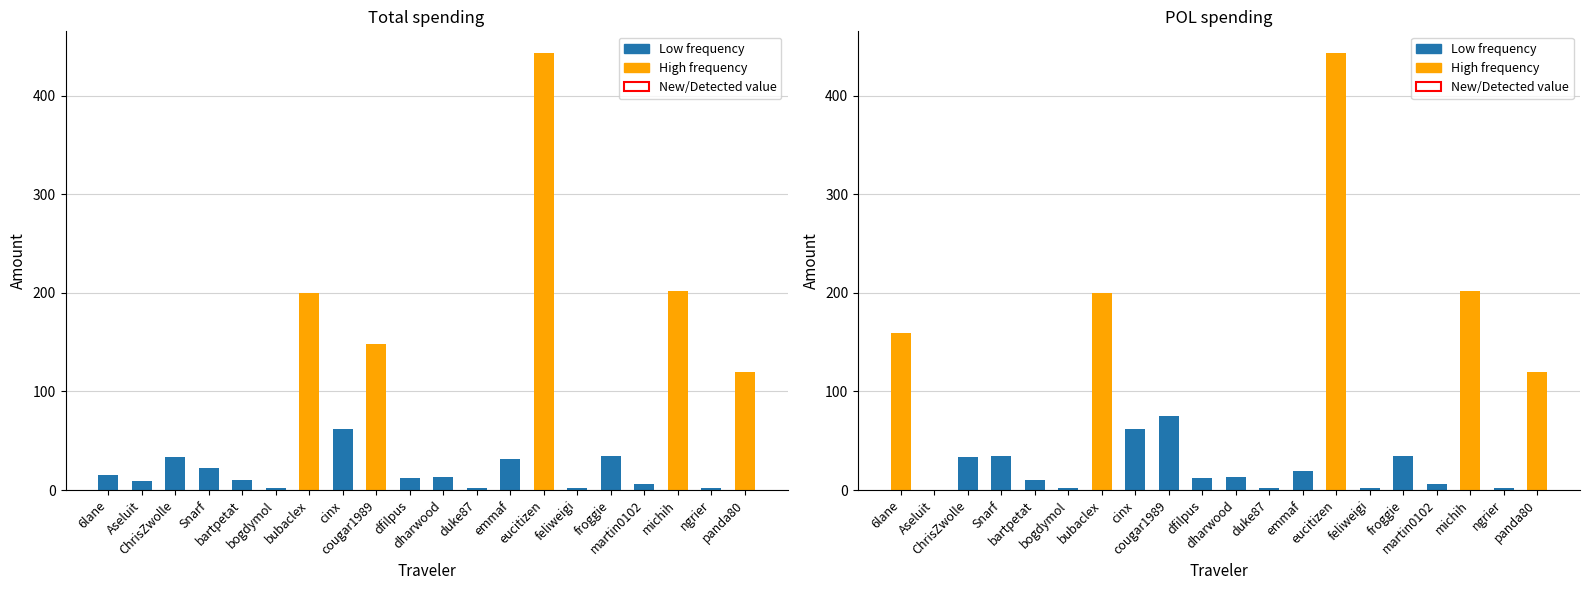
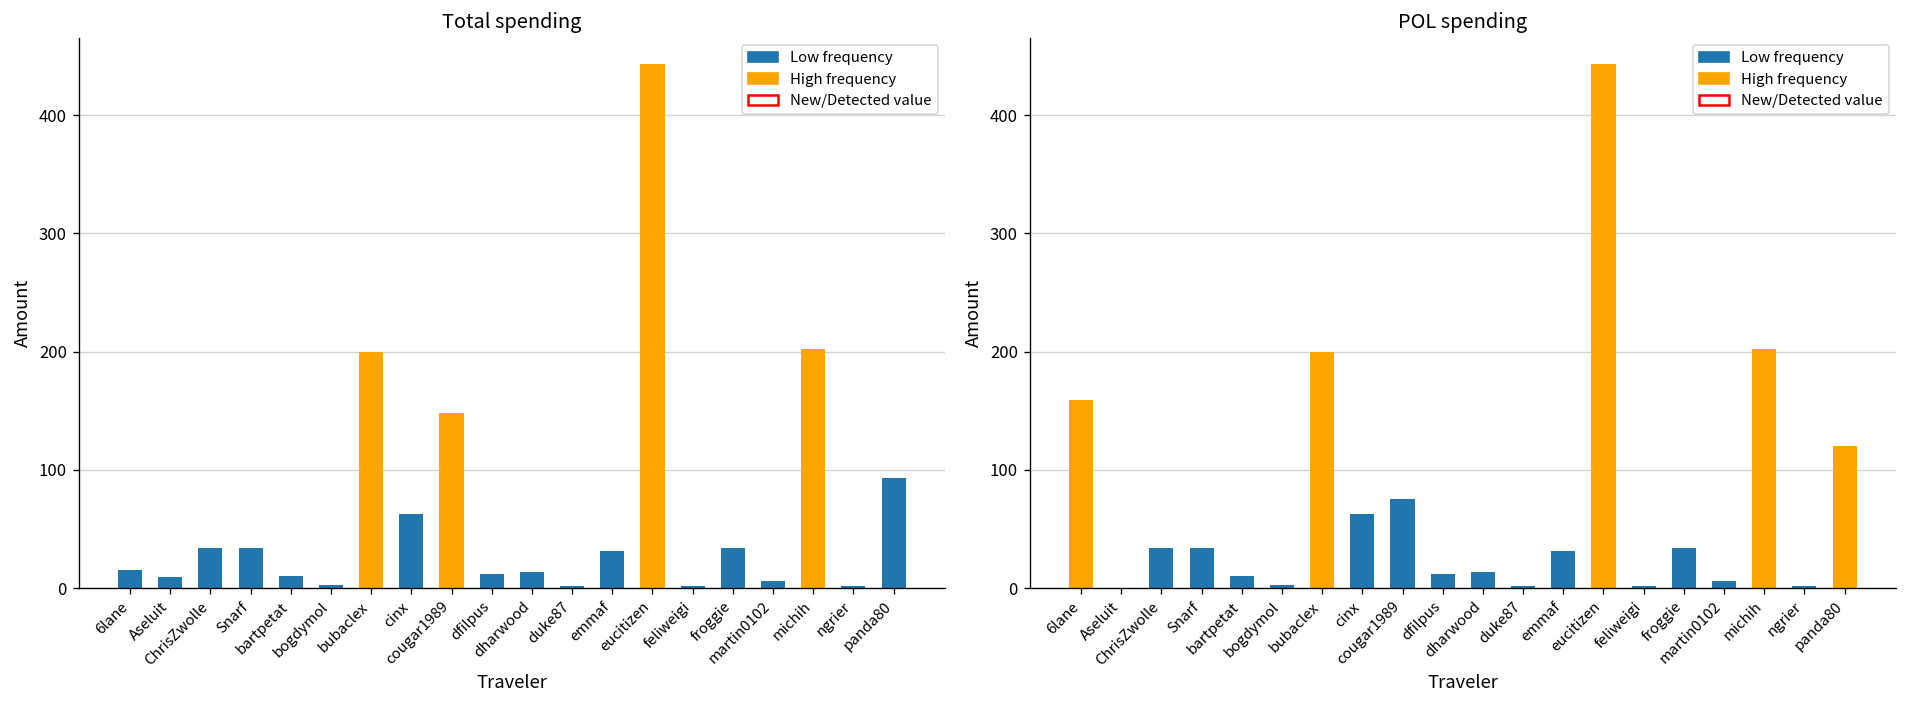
  {
    "Total spending": {
      "6lane": 20,
      "Aseluit": 10,
      "ChrisZwolle": 30,
-     "Snarf": 20,
+     "Snarf": 30,
      "bartpetat": 10,
      "bubaclex": 200,
      "cinx": 60,
      "cougar1989": 150,
      "dfilpus": 10,
      "dharwood": 10,
      "emmaf": 30,
      "eucitizen": 440,
      "froggie": 30,
      "martin0102": 10,
      "michih": 200,
-     "panda80": 120
+     "panda80": 90
    },
    "POL spending": {
      "6lane": 160,
      "ChrisZwolle": 30,
      "Snarf": 30,
      "bartpetat": 10,
      "bubaclex": 200,
      "cinx": 60,
      "cougar1989": 80,
      "dfilpus": 10,
      "dharwood": 10,
-     "emmaf": 20,
+     "emmaf": 30,
      "eucitizen": 440,
      "froggie": 30,
      "martin0102": 10,
      "michih": 200,
      "panda80": 120
    }
  }
